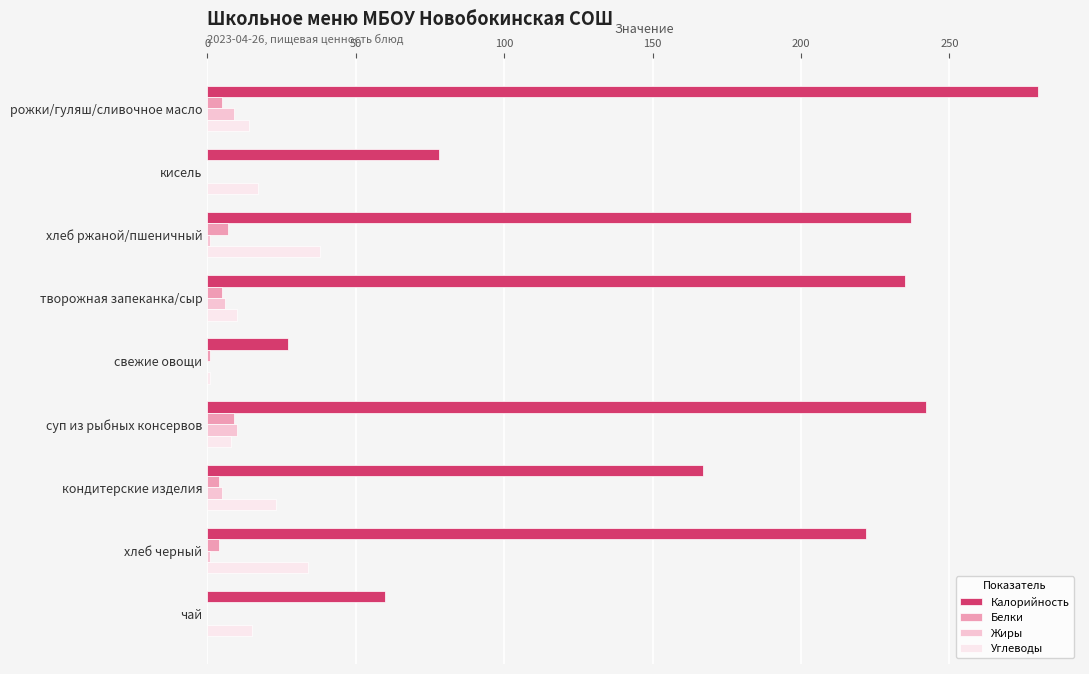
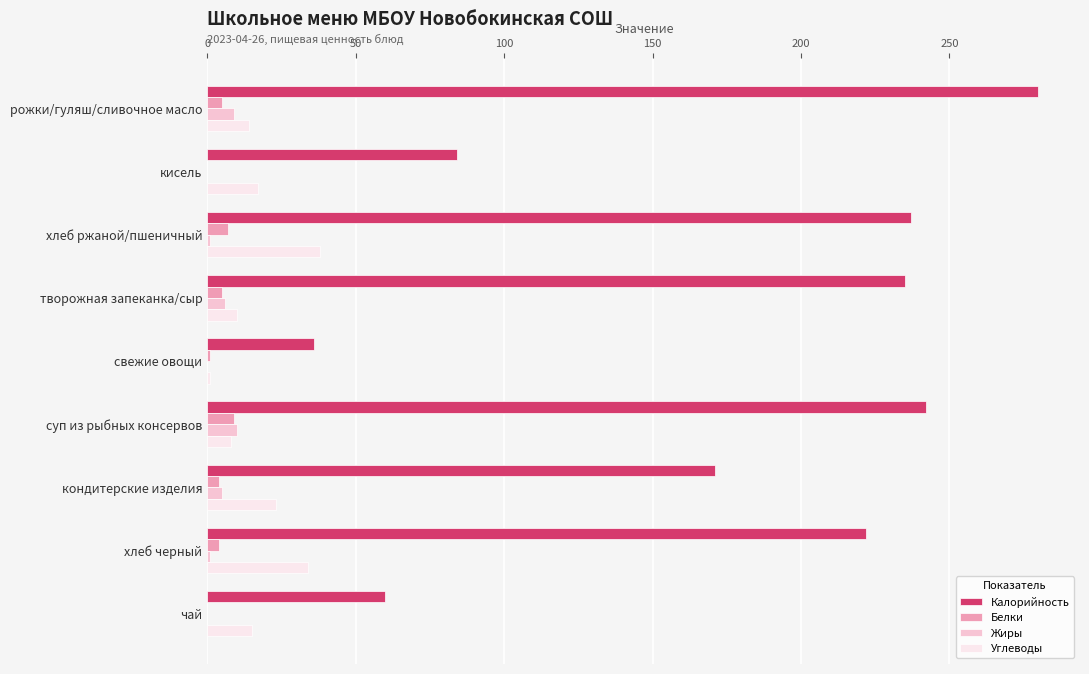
  {
    "Калорийность": {
      "рожки/гуляш/сливочное масло": 280,
-     "кисель": 78,
+     "кисель": 84,
      "хлеб ржаной/пшеничный": 237,
      "творожная запеканка/сыр": 235,
-     "свежие овощи": 27,
+     "свежие овощи": 36,
      "суп из рыбных консервов": 242,
-     "кондитерские изделия": 167,
+     "кондитерские изделия": 171,
      "хлеб черный": 222,
      "чай": 60
    }
  }
